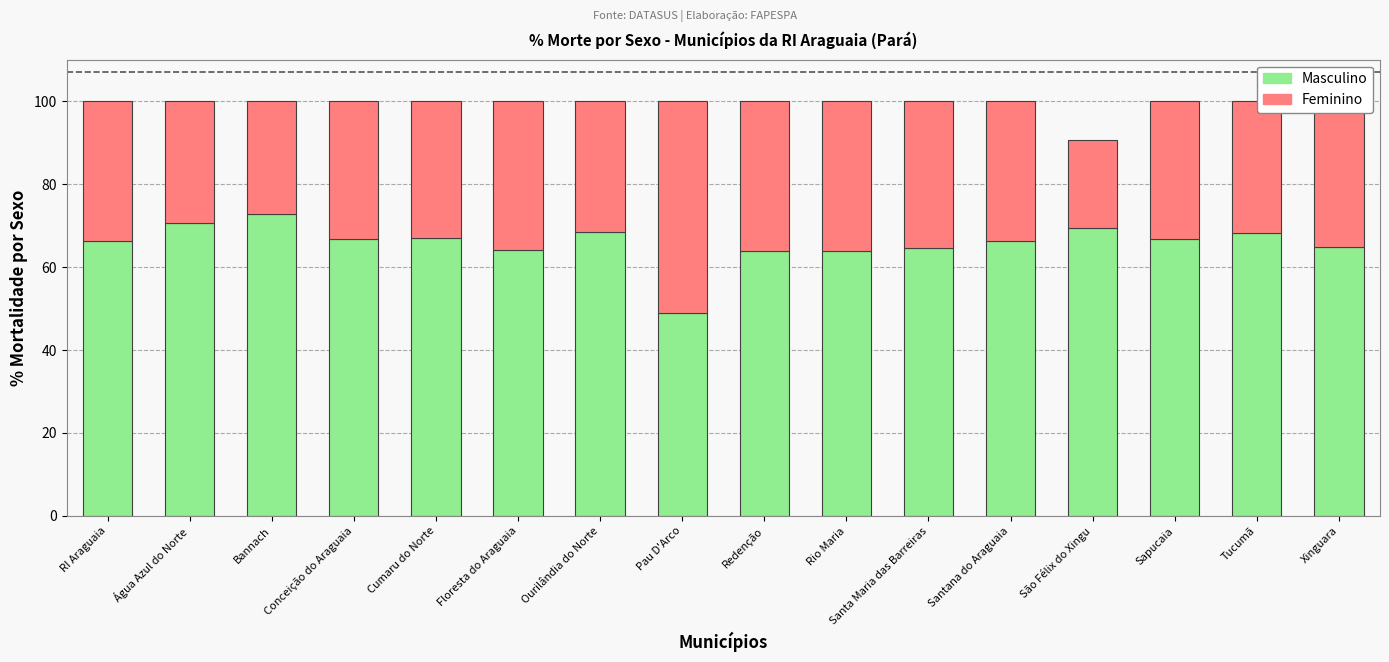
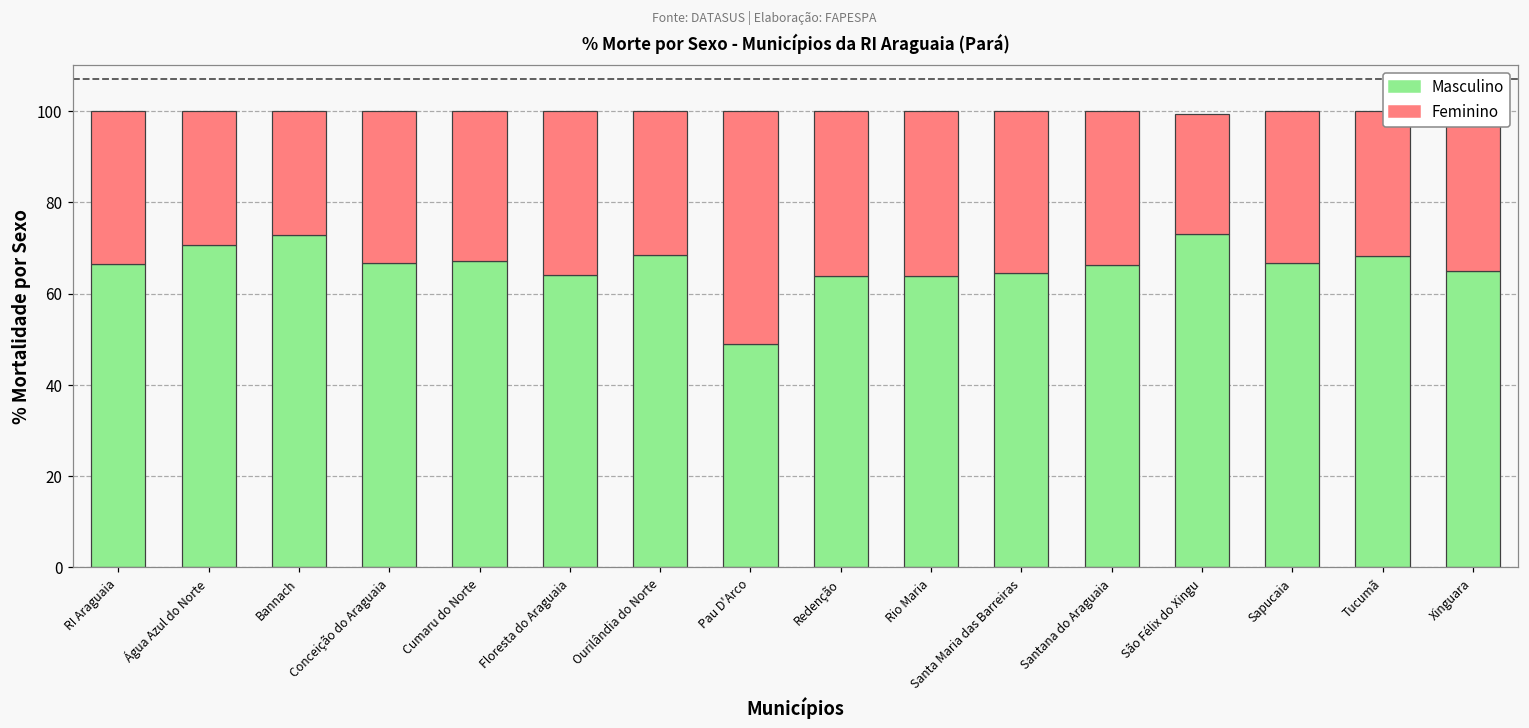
  {
    "Masculino": {
      "RI Araguaia": 66,
      "Água Azul do Norte": 71,
      "Bannach": 73,
      "Conceição do Araguaia": 67,
      "Cumaru do Norte": 67,
      "Floresta do Araguaia": 64,
      "Ourilândia do Norte": 69,
      "Pau D'Arco": 49,
      "Redenção": 64,
      "Rio Maria": 64,
      "Santa Maria das Barreiras": 65,
      "Santana do Araguaia": 66,
-     "São Félix do Xingu": 69,
+     "São Félix do Xingu": 73,
      "Sapucaia": 67,
      "Tucumã": 68,
      "Xinguara": 65
    },
    "Feminino": {
      "RI Araguaia": 34,
      "Água Azul do Norte": 29,
      "Bannach": 27,
      "Conceição do Araguaia": 33,
      "Cumaru do Norte": 33,
      "Floresta do Araguaia": 36,
      "Ourilândia do Norte": 31,
      "Pau D'Arco": 51,
      "Redenção": 36,
      "Rio Maria": 36,
      "Santa Maria das Barreiras": 35,
      "Santana do Araguaia": 34,
-     "São Félix do Xingu": 21,
+     "São Félix do Xingu": 26,
      "Sapucaia": 33,
      "Tucumã": 32
    }
  }
